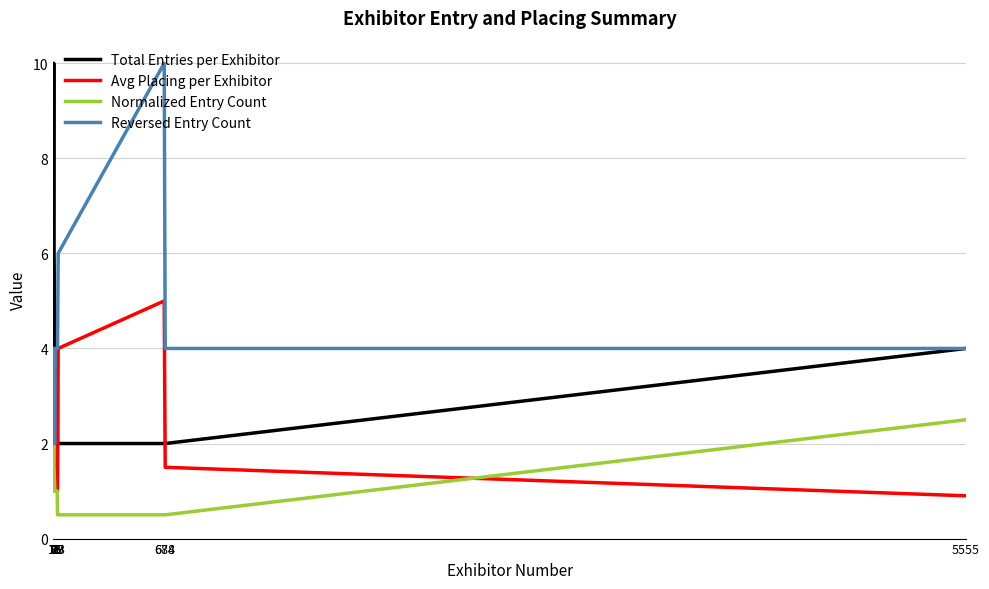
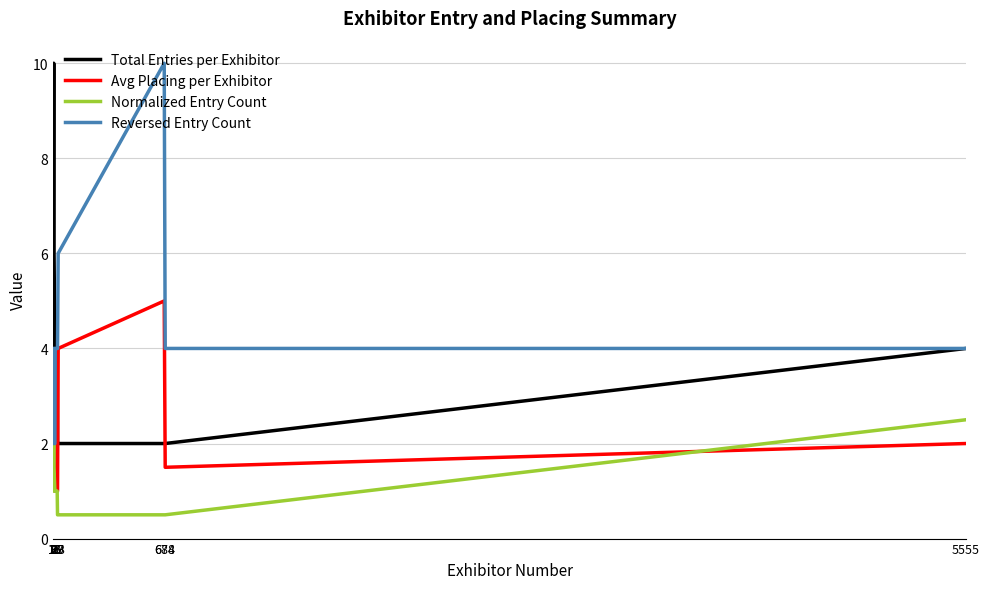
  {
    "Avg Placing per Exhibitor": {
-     "5555": 0.9
+     "5555": 2.0
    },
    "Normalized Entry Count": {
      "5555": 2.5
    }
  }
